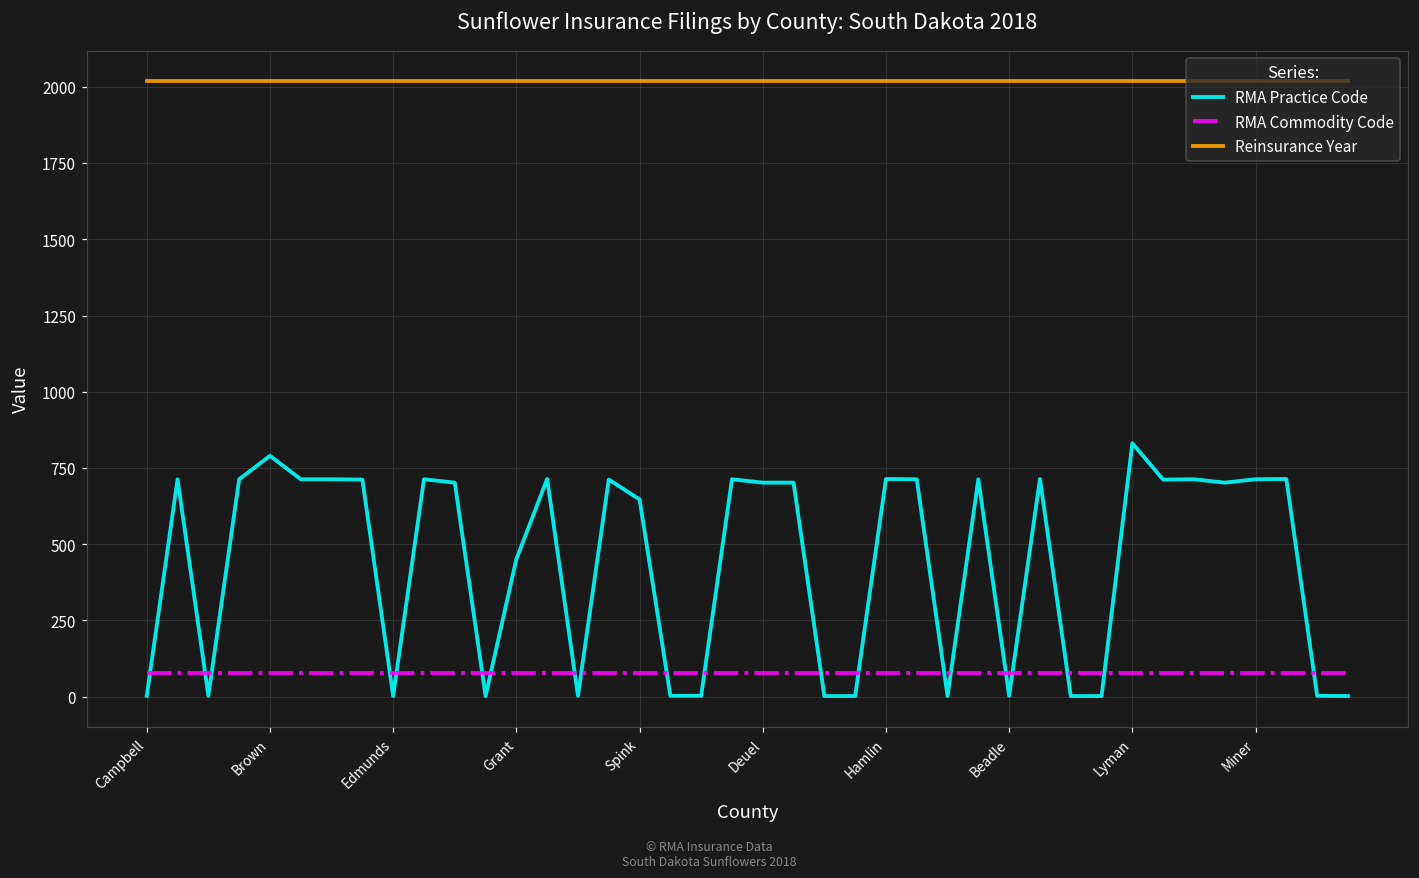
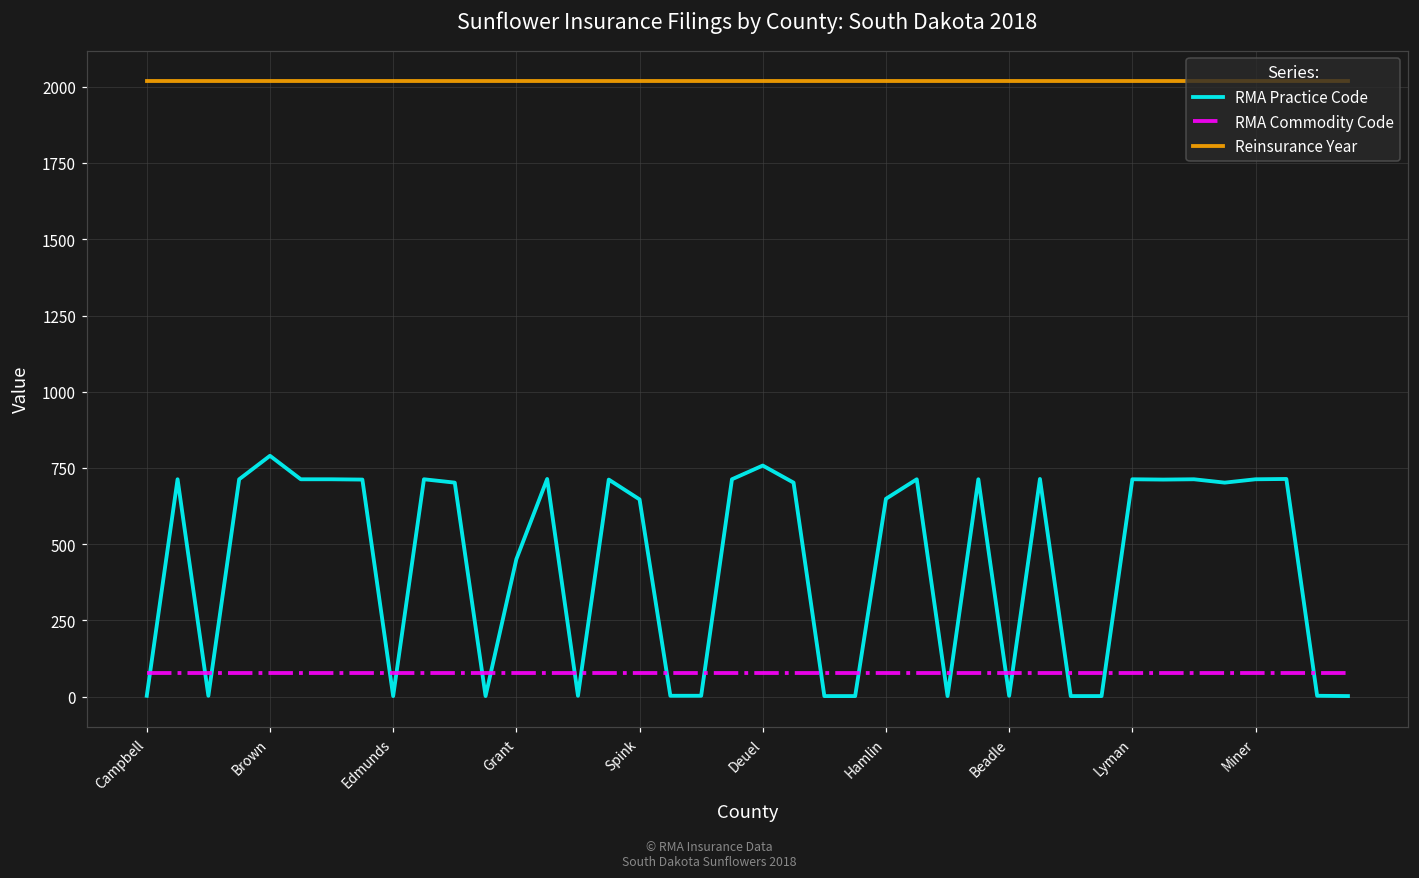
  {
    "RMA Practice Code": {
      "Campbell": 0,
      "Brown": 790,
      "Edmunds": 0,
      "Grant": 450,
      "Spink": 650,
-     "Deuel": 700,
-     "Hamlin": 710,
+     "Deuel": 760,
+     "Hamlin": 650,
      "Beadle": 0,
-     "Lyman": 830,
+     "Lyman": 710,
      "Miner": 710
    },
    "RMA Commodity Code": {
      "Campbell": 80,
      "Brown": 80,
      "Edmunds": 80,
      "Grant": 80,
      "Spink": 80,
      "Deuel": 80,
      "Hamlin": 80,
      "Beadle": 80,
      "Lyman": 80,
      "Miner": 80
    },
    "Reinsurance Year": {
      "Campbell": 2020,
      "Brown": 2020,
      "Edmunds": 2020,
      "Grant": 2020,
      "Spink": 2020,
      "Deuel": 2020,
      "Hamlin": 2020,
      "Beadle": 2020,
      "Lyman": 2020
    }
  }
